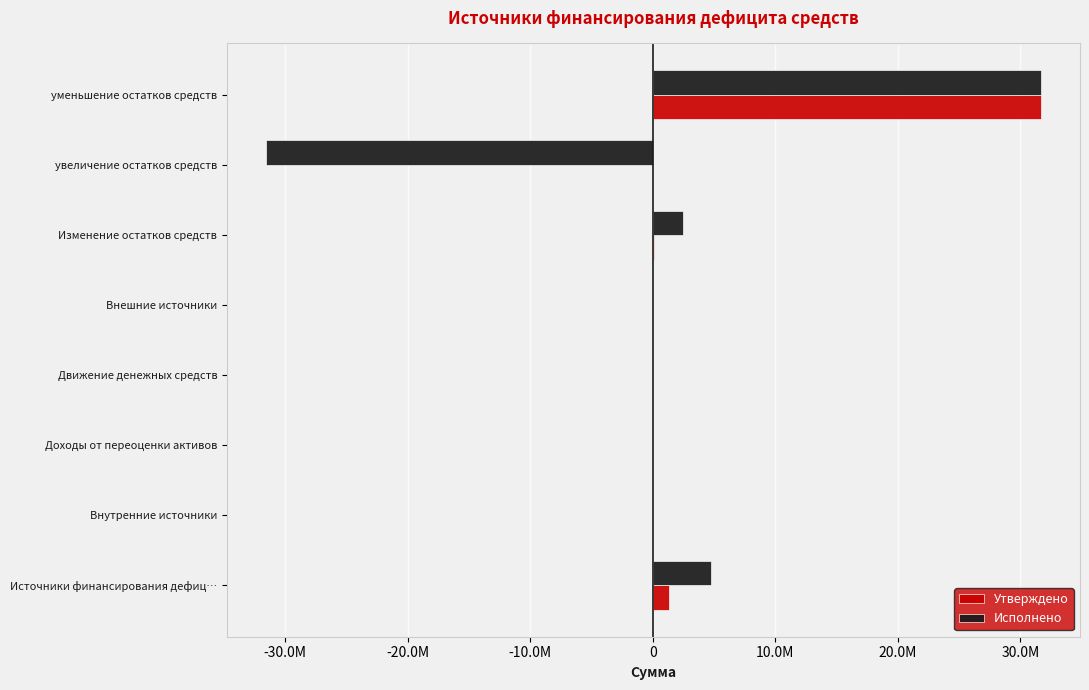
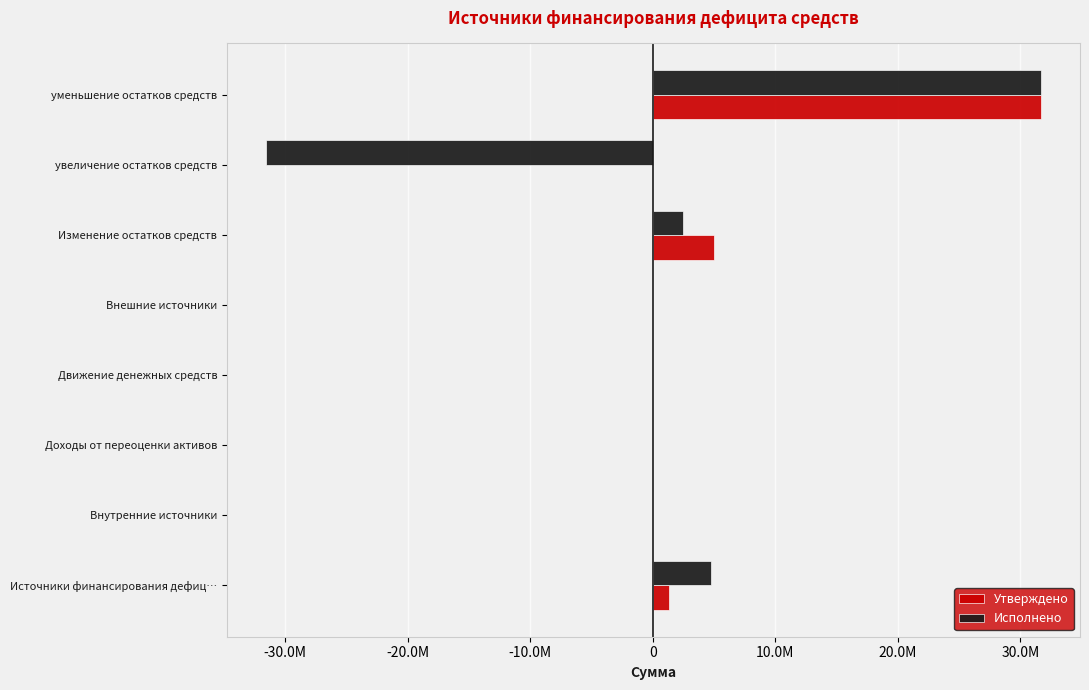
  {
    "Утверждено": {
      "уменьшение остатков средств": 31700000,
      "увеличение остатков средств": 0,
-     "Изменение остатков средств": 100000,
+     "Изменение остатков средств": 5000000,
      "Внешние источники": 0,
      "Движение денежных средств": 0,
      "Доходы от переоценки активов": 0,
      "Внутренние источники": 0,
      "Источники финансирования дефиц…": 1300000
    },
    "Исполнено": {
      "уменьшение остатков средств": 31700000,
      "увеличение остатков средств": -31600000,
      "Изменение остатков средств": 2500000,
      "Внешние источники": 0,
      "Движение денежных средств": 0,
      "Доходы от переоценки активов": 0,
      "Внутренние источники": 0,
      "Источники финансирования дефиц…": 4700000
    }
  }
